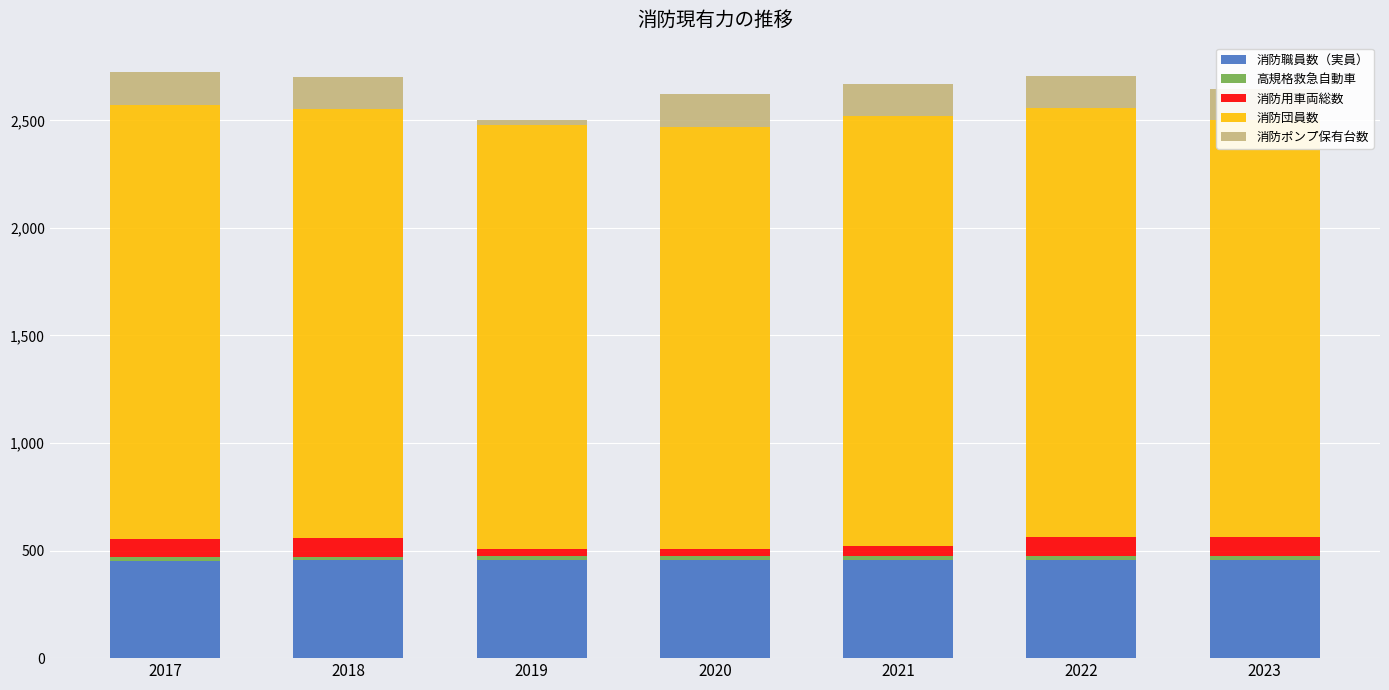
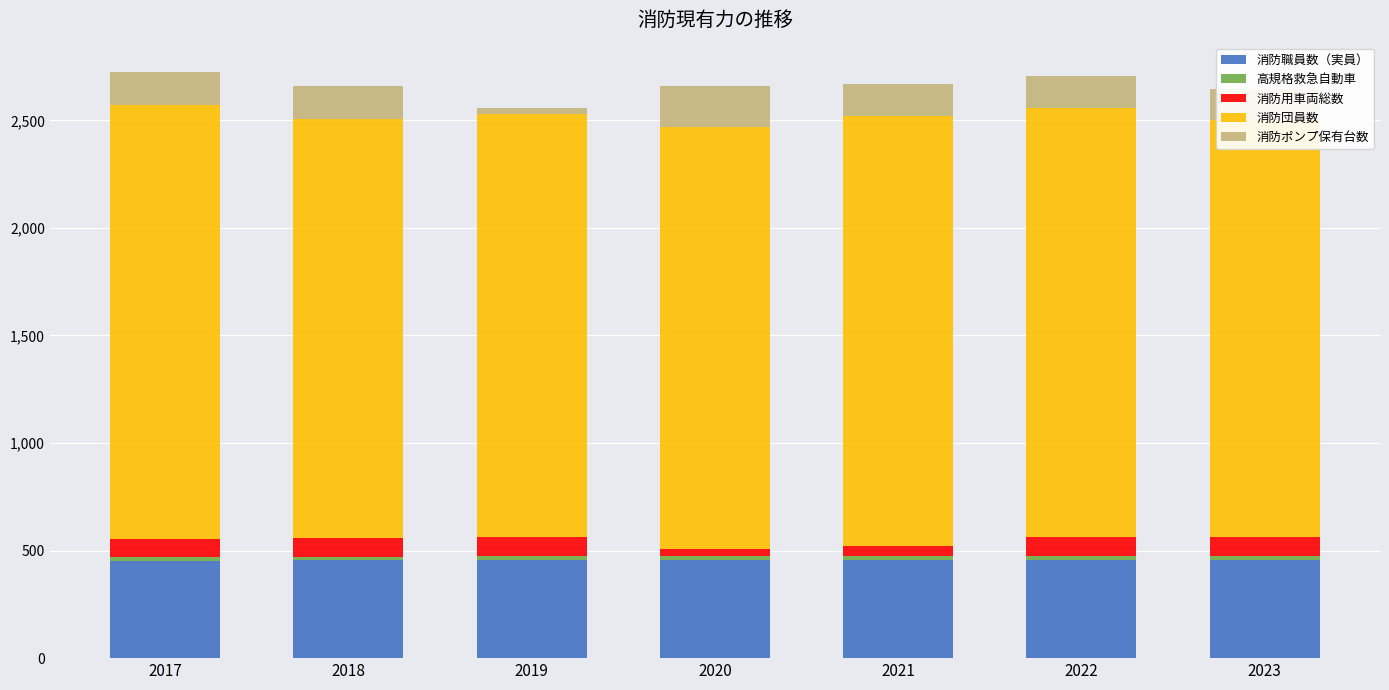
  {
    "消防職員数（実員）": {
      "2017": "450",
      "2018": "450",
      "2019": "460",
      "2020": "460",
      "2021": "460",
      "2022": "450",
      "2023": "460"
    },
    "高規格救急自動車": {
      "2017": "20",
      "2018": "20",
      "2019": "20",
      "2020": "20",
      "2021": "20",
      "2022": "20",
      "2023": "20"
    },
    "消防用車両総数": {
      "2017": "90",
      "2018": "90",
-     "2019": "30",
+     "2019": "90",
      "2020": "40",
      "2021": "50",
      "2022": "90",
      "2023": "90"
    },
    "消防団員数": {
      "2017": "2,020",
-     "2018": "1,990",
+     "2018": "1,950",
      "2019": "1,970",
      "2020": "1,960",
      "2021": "2,000",
      "2022": "2,000"
    },
    "消防ポンプ保有台数": {
      "2017": "150",
      "2018": "150",
      "2019": "30",
-     "2020": "150",
+     "2020": "190",
      "2021": "150",
      "2022": "150"
    }
  }
